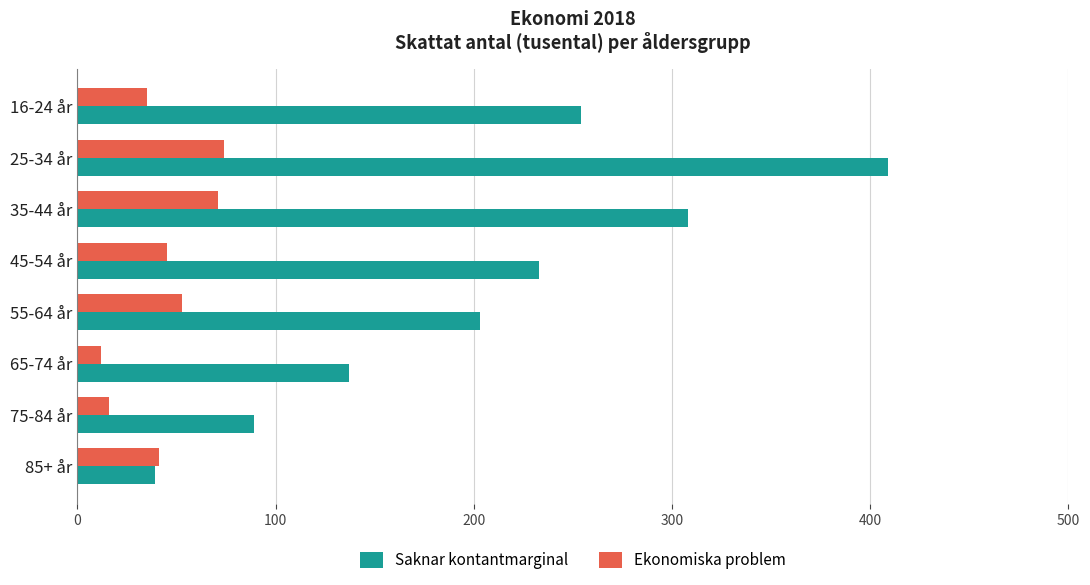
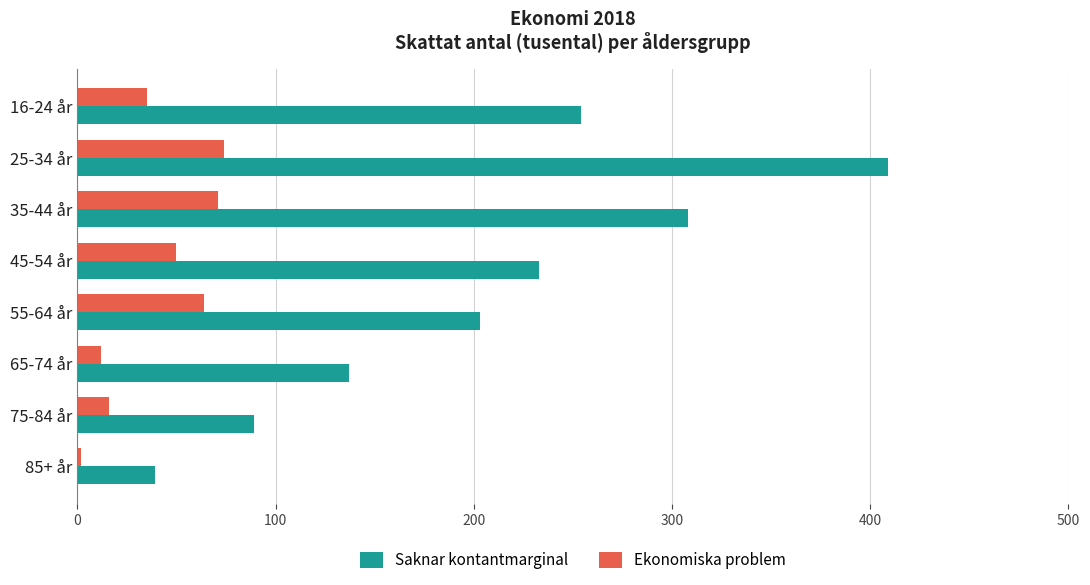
  {
    "Saknar kontantmarginal": {
      "16-24 år": 254,
      "25-34 år": 409,
      "35-44 år": 308,
      "45-54 år": 233,
      "55-64 år": 203,
      "65-74 år": 137,
      "75-84 år": 89,
      "85+ år": 39
    },
    "Ekonomiska problem": {
      "16-24 år": 35,
      "25-34 år": 74,
      "35-44 år": 71,
-     "45-54 år": 45,
-     "55-64 år": 53,
+     "45-54 år": 50,
+     "55-64 år": 64,
      "65-74 år": 12,
      "75-84 år": 16,
-     "85+ år": 41
+     "85+ år": 2
    }
  }
